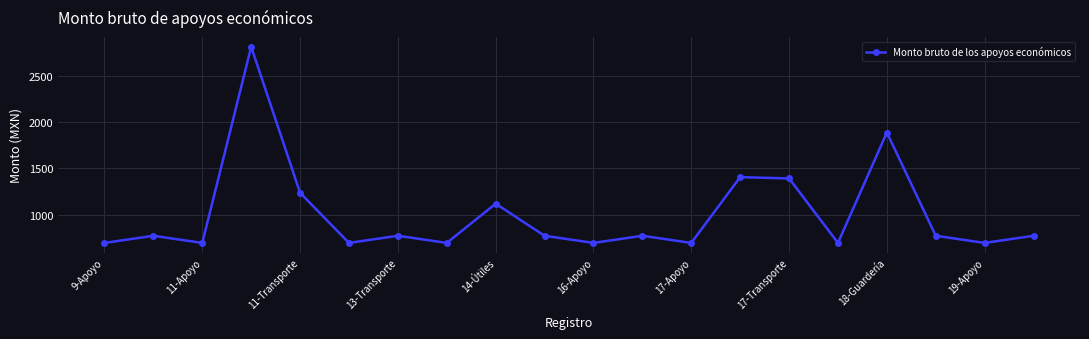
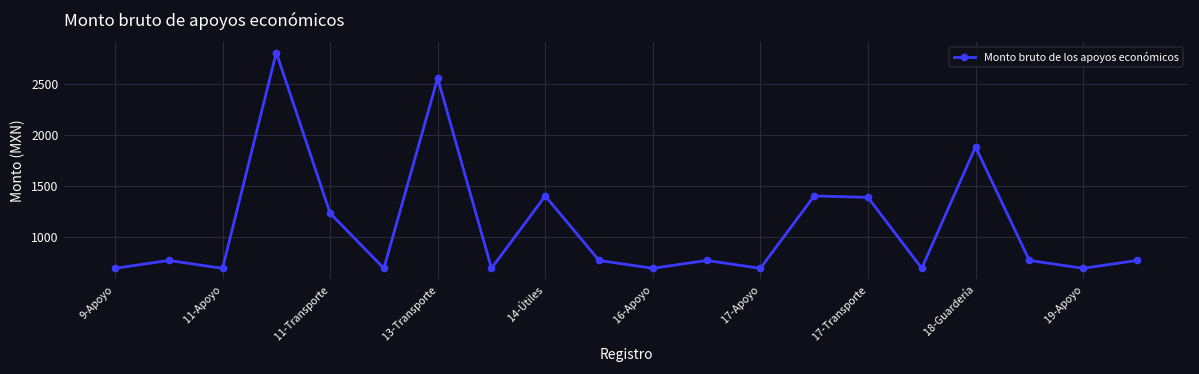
  {
    "9-Apoyo": 700,
    "11-Apoyo": 700,
    "11-Transporte": 1200,
-   "13-Transporte": 800,
-   "14-Útiles": 1100,
+   "13-Transporte": 2600,
+   "14-Útiles": 1400,
    "16-Apoyo": 700,
    "17-Apoyo": 700,
    "17-Transporte": 1400,
    "18-Guardería": 1900,
    "19-Apoyo": 700
  }
